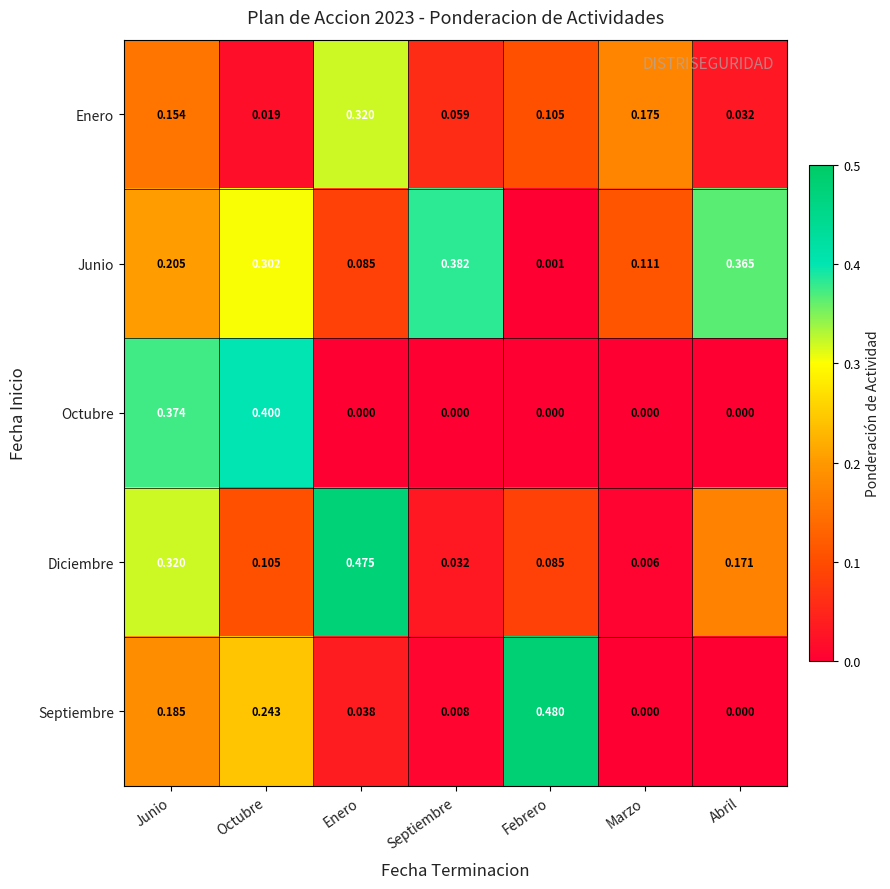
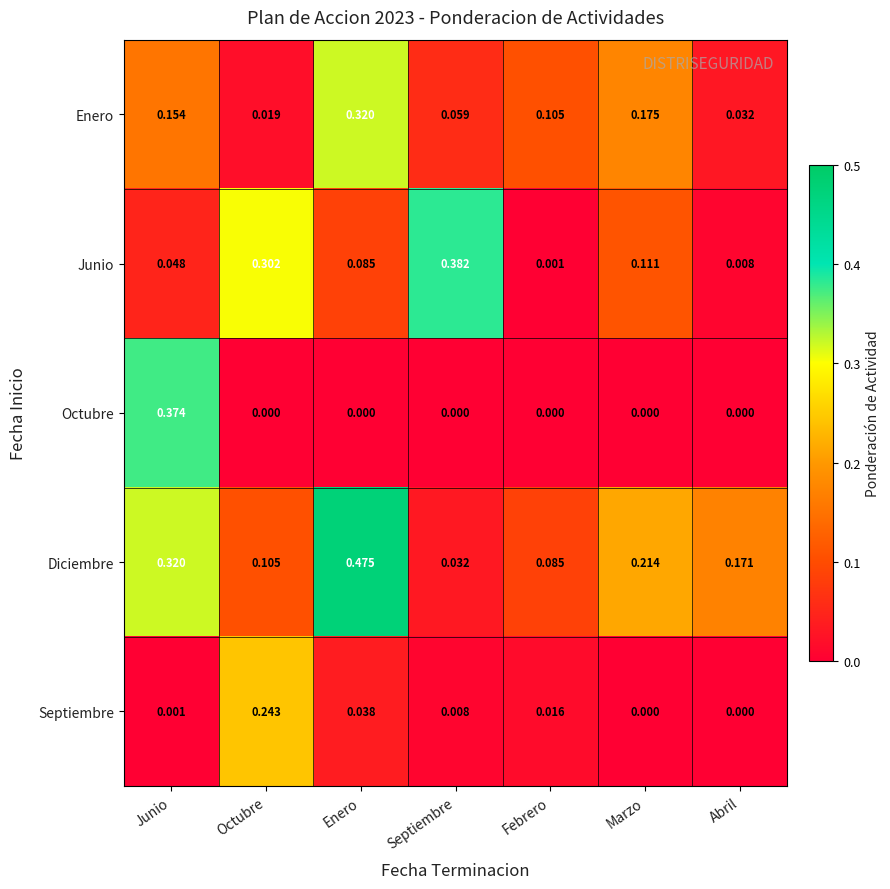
  {
    "Enero": {
      "Junio": 0.154,
      "Octubre": 0.019,
      "Enero": 0.320,
      "Septiembre": 0.059,
      "Febrero": 0.105,
      "Marzo": 0.175
    },
    "Junio": {
-     "Junio": 0.205,
+     "Junio": 0.048,
      "Octubre": 0.302,
      "Enero": 0.085,
      "Septiembre": 0.382,
      "Febrero": 0.001,
      "Marzo": 0.111,
-     "Abril": 0.365
+     "Abril": 0.008
    },
    "Octubre": {
      "Junio": 0.374,
-     "Octubre": 0.400,
+     "Octubre": 0.000,
      "Enero": 0.000,
      "Septiembre": 0.000,
      "Febrero": 0.000,
      "Marzo": 0.000,
      "Abril": 0.000
    },
    "Diciembre": {
      "Junio": 0.320,
      "Octubre": 0.105,
      "Enero": 0.475,
      "Septiembre": 0.032,
      "Febrero": 0.085,
-     "Marzo": 0.006,
+     "Marzo": 0.214,
      "Abril": 0.171
    },
    "Septiembre": {
-     "Junio": 0.185,
+     "Junio": 0.001,
      "Octubre": 0.243,
      "Enero": 0.038,
      "Septiembre": 0.008,
-     "Febrero": 0.480,
+     "Febrero": 0.016,
      "Marzo": 0.000,
      "Abril": 0.000
    }
  }
